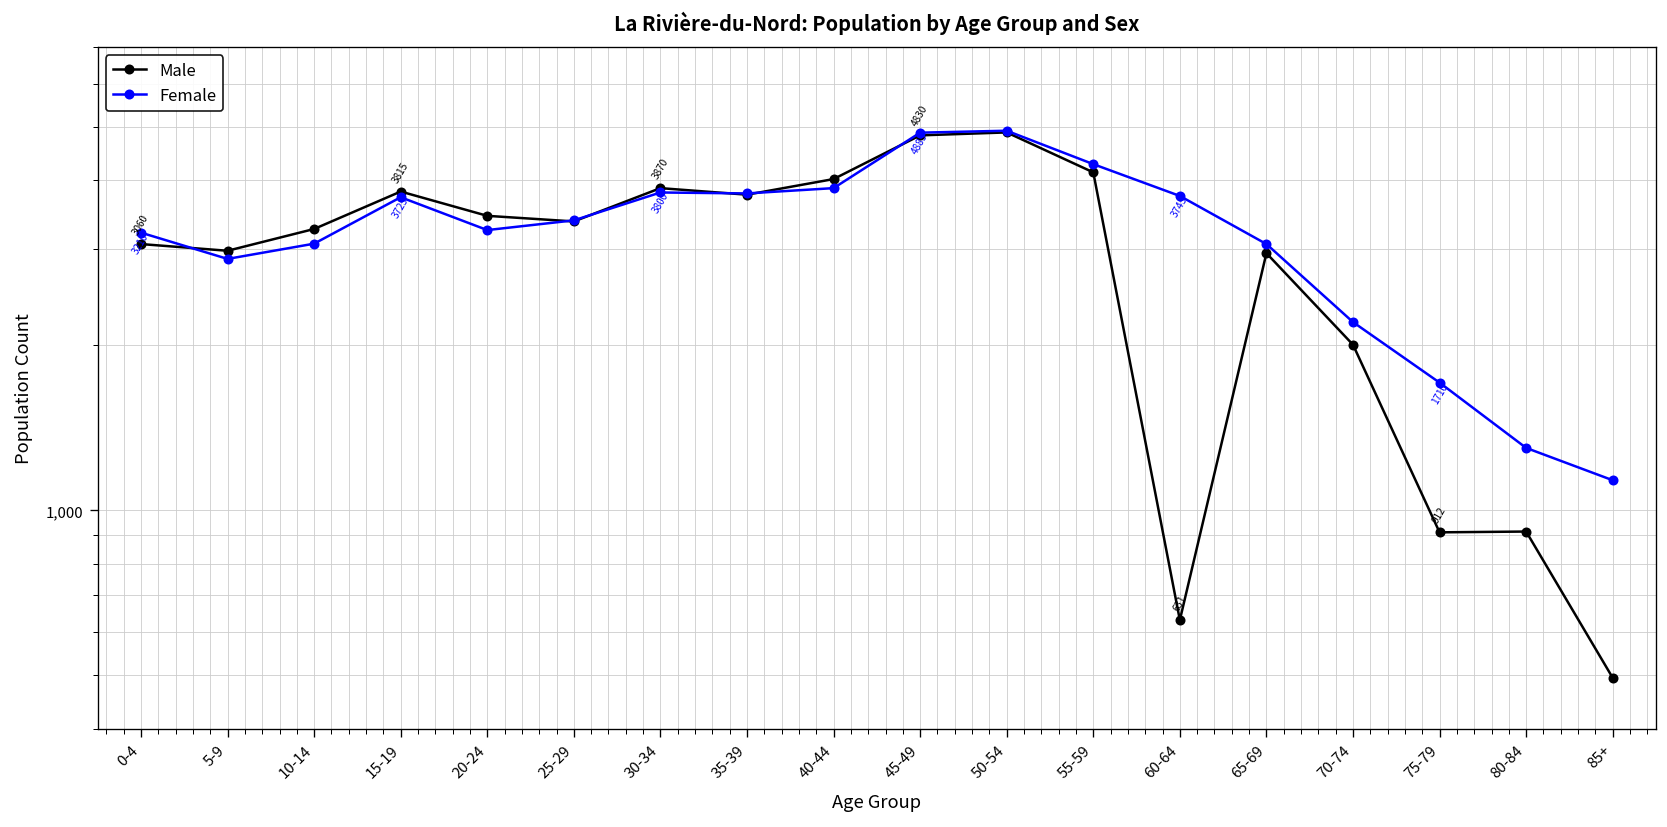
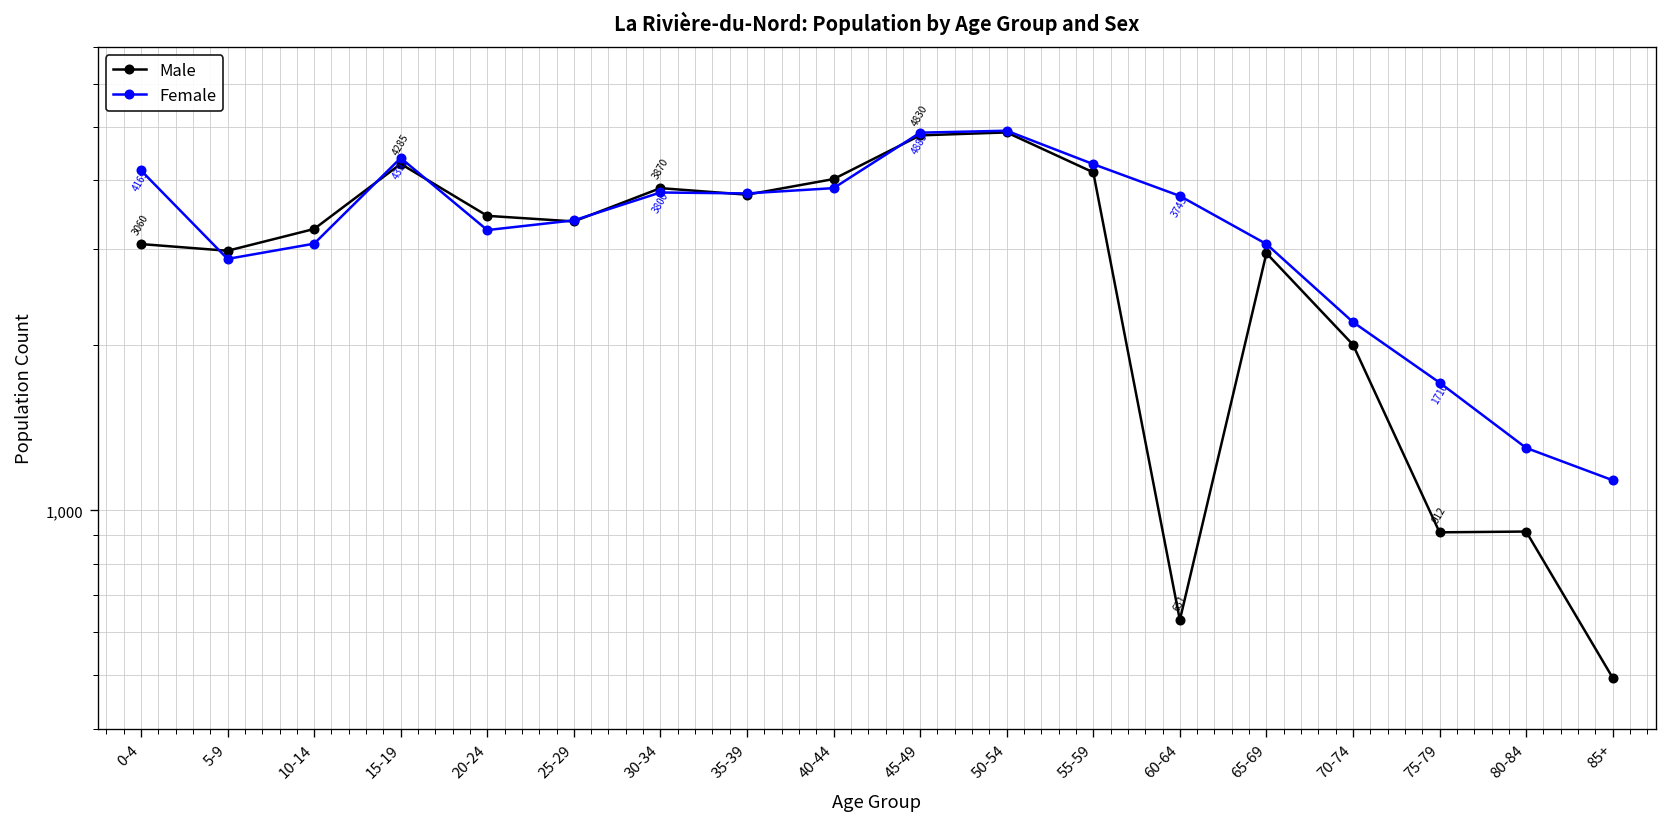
  {
    "Male": {
-     "15-19": 3815,
+     "15-19": 4285,
      "30-34": 3870,
      "60-64": 631,
      "75-79": 912
    },
    "Female": {
-     "0-4": 3210,
-     "15-19": 3725,
+     "0-4": 4169,
+     "15-19": 4392,
      "60-64": 3745,
      "75-79": 1710
    }
  }
